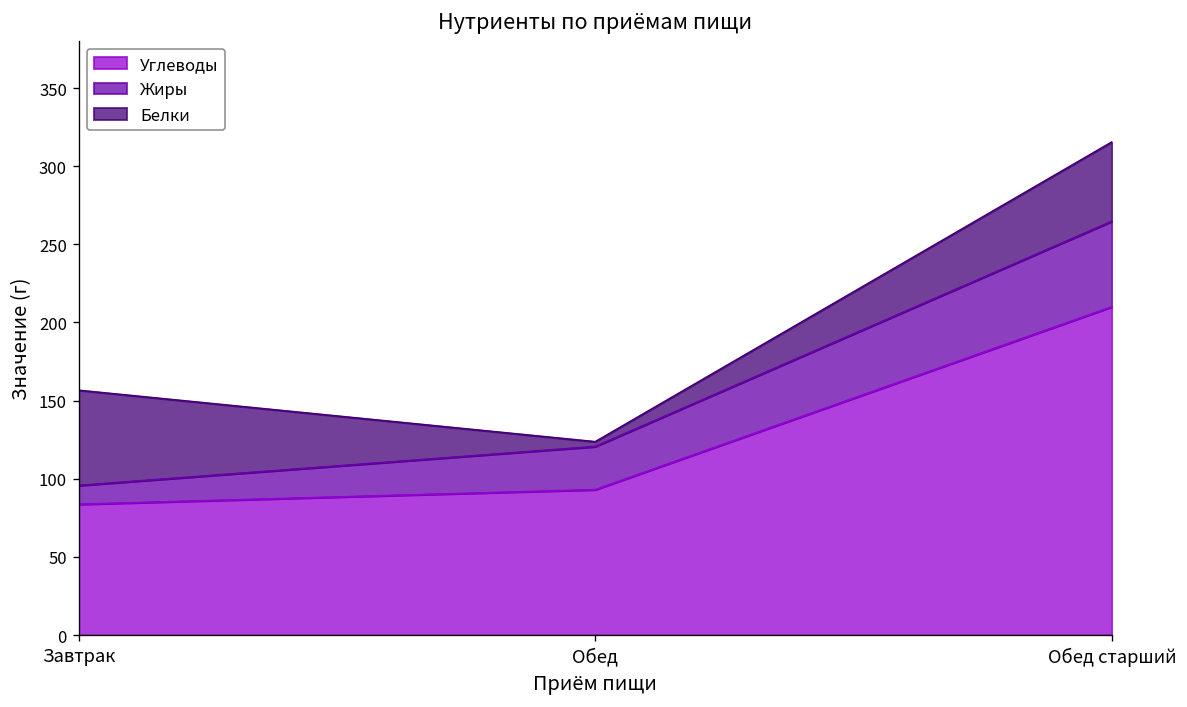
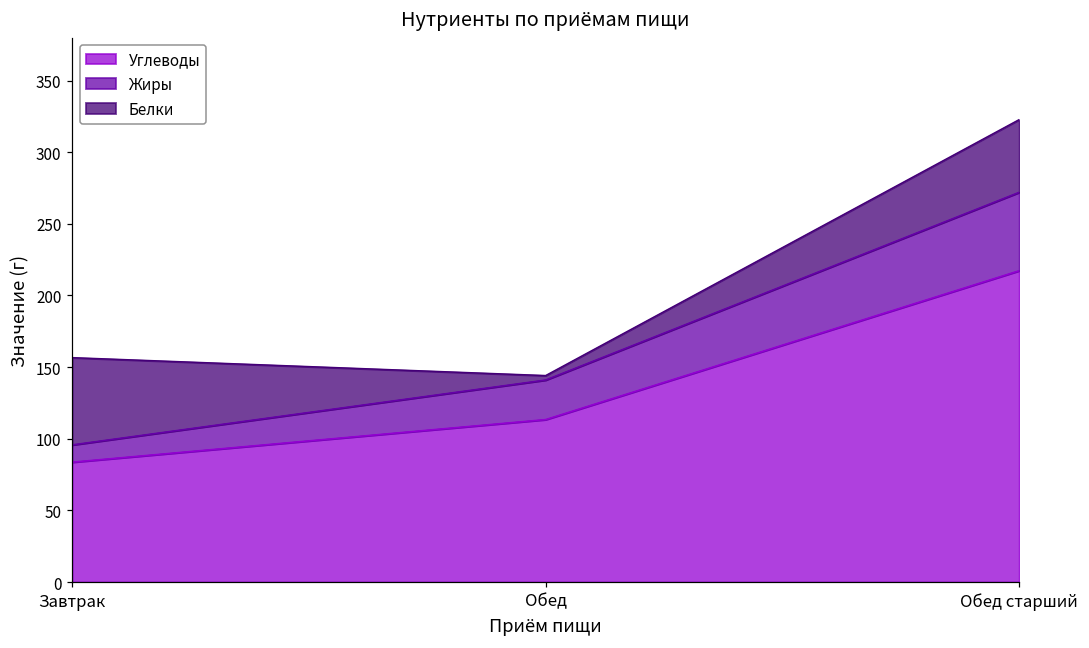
  {
    "Углеводы": {
      "Завтрак": 84,
-     "Обед": 93,
-     "Обед старший": 210
+     "Обед": 113,
+     "Обед старший": 217
    },
    "Жиры": {
      "Завтрак": 12,
      "Обед": 28,
      "Обед старший": 55
    },
    "Белки": {
      "Завтрак": 61,
      "Обед": 3,
      "Обед старший": 51
    }
  }
